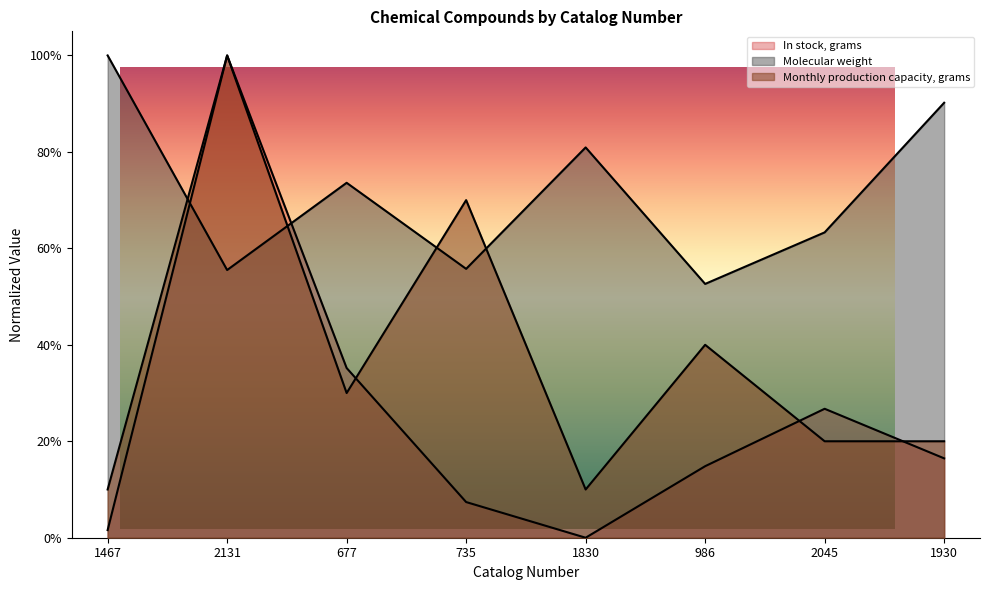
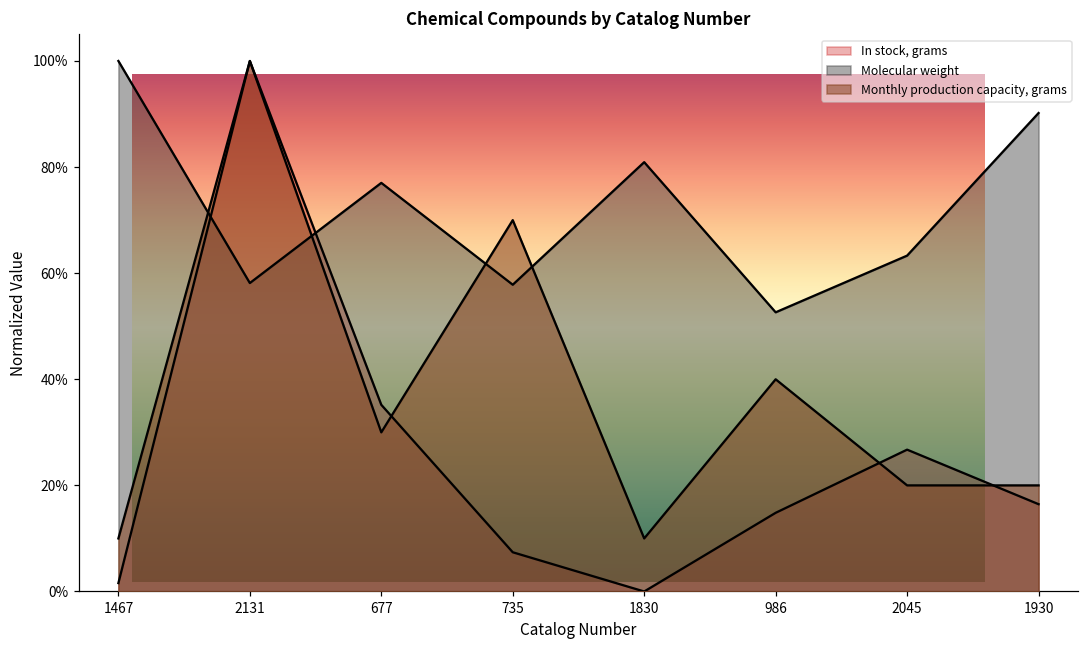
  {
    "Chemical Compounds by Catalog Number": {
      "Molecular weight": {
        "1467": "100%",
-       "2131": "56%",
-       "677": "74%",
-       "735": "56%",
+       "2131": "58%",
+       "677": "77%",
+       "735": "58%",
        "1830": "81%",
        "986": "53%",
        "2045": "63%",
        "1930": "90%"
      }
    }
  }
